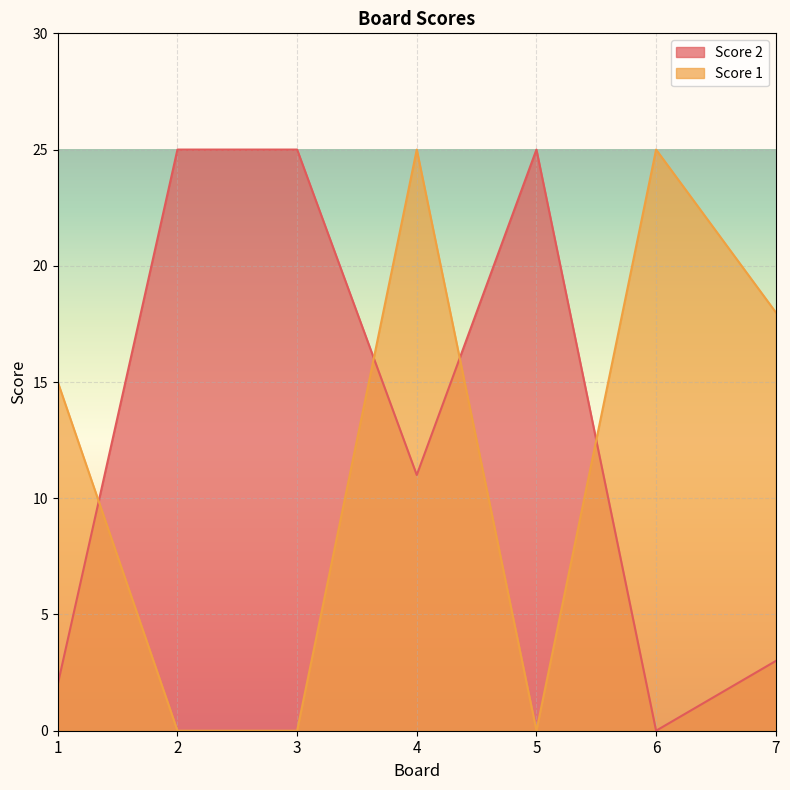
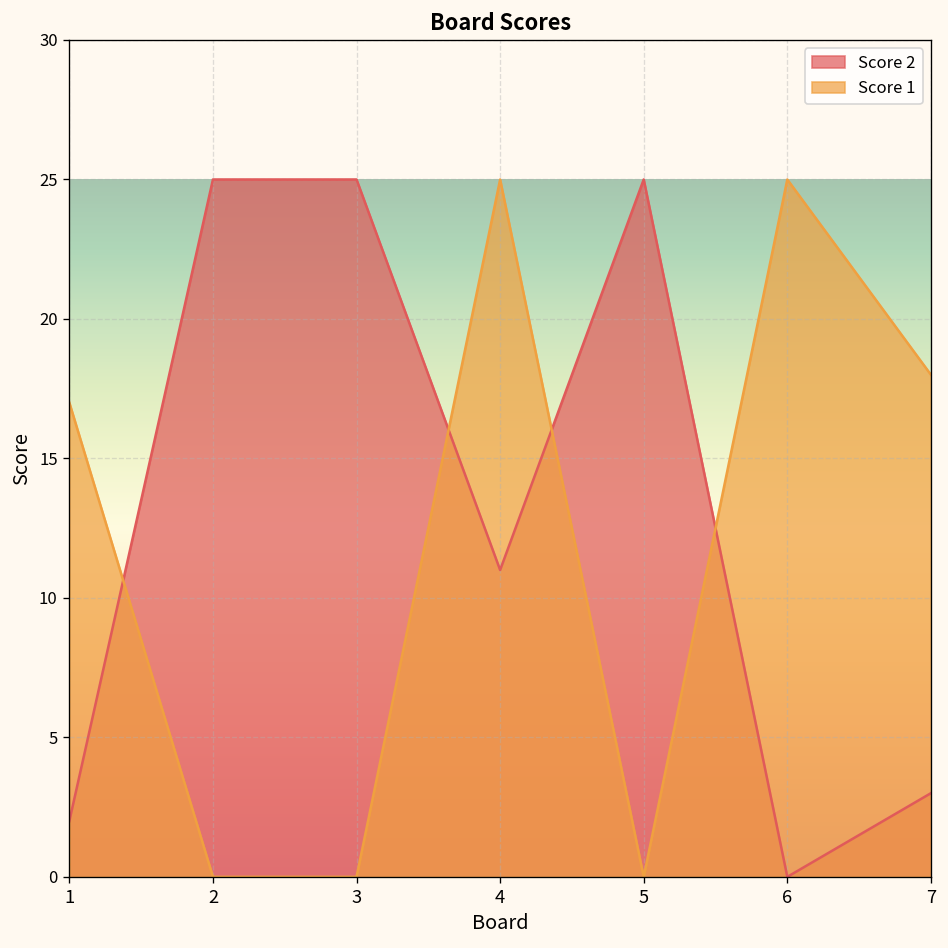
  {
    "Score 2": {
      "1": 2,
      "2": 25,
      "3": 25,
      "4": 11,
      "5": 25,
      "6": 0,
      "7": 3
    },
    "Score 1": {
-     "1": 15,
+     "1": 17,
      "2": 0,
      "3": 0,
      "4": 25,
      "5": 0,
      "6": 25,
      "7": 18
    }
  }
